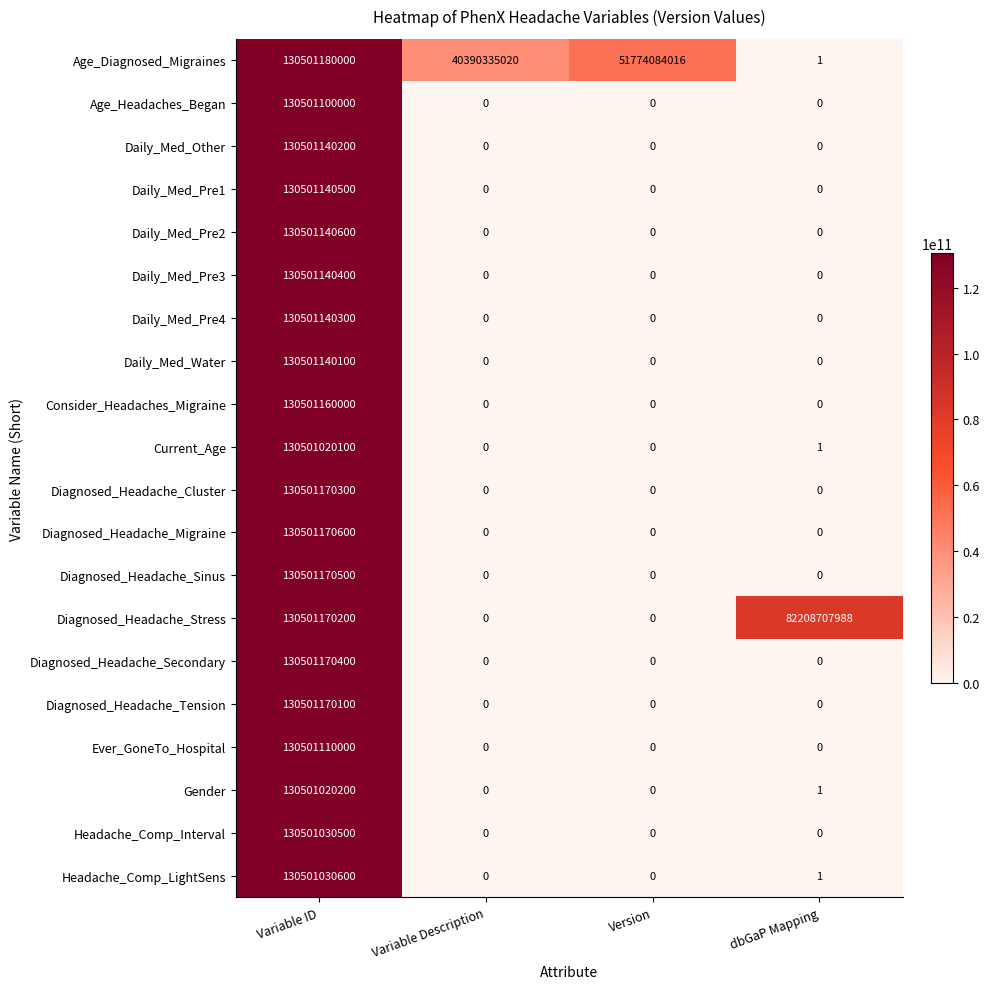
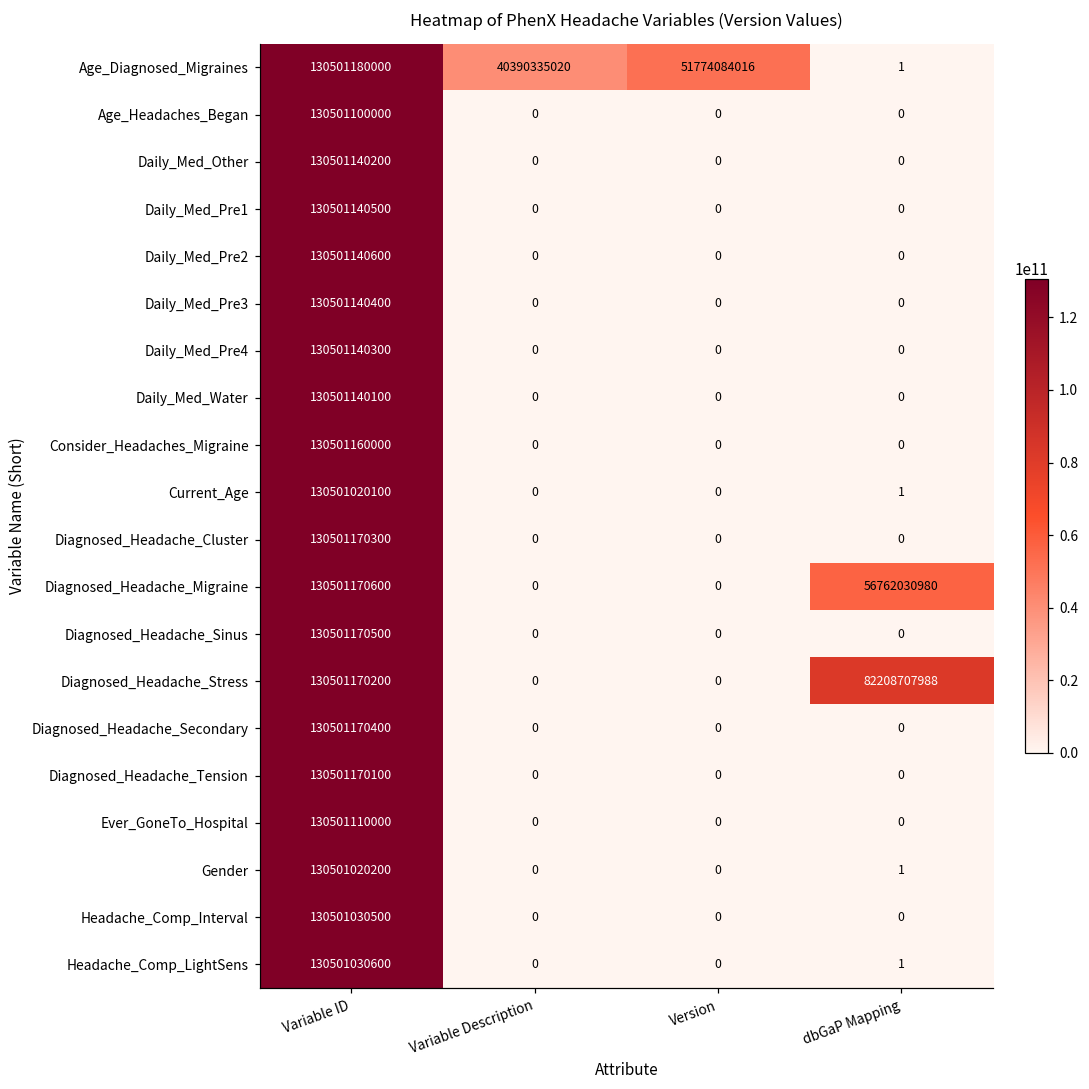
  {
    "Age_Diagnosed_Migraines": {
      "Variable ID": 130501180000,
      "Variable Description": 40390335020,
      "Version": 51774084016,
      "dbGaP Mapping": 1
    },
    "Age_Headaches_Began": {
      "Variable ID": 130501100000,
      "Variable Description": 0,
      "Version": 0,
      "dbGaP Mapping": 0
    },
    "Daily_Med_Other": {
      "Variable ID": 130501140200,
      "Variable Description": 0,
      "Version": 0,
      "dbGaP Mapping": 0
    },
    "Daily_Med_Pre1": {
      "Variable ID": 130501140500,
      "Variable Description": 0,
      "Version": 0,
      "dbGaP Mapping": 0
    },
    "Daily_Med_Pre2": {
      "Variable ID": 130501140600,
      "Variable Description": 0,
      "Version": 0,
      "dbGaP Mapping": 0
    },
    "Daily_Med_Pre3": {
      "Variable ID": 130501140400,
      "Variable Description": 0,
      "Version": 0,
      "dbGaP Mapping": 0
    },
    "Daily_Med_Pre4": {
      "Variable ID": 130501140300,
      "Variable Description": 0,
      "Version": 0,
      "dbGaP Mapping": 0
    },
    "Daily_Med_Water": {
      "Variable ID": 130501140100,
      "Variable Description": 0,
      "Version": 0,
      "dbGaP Mapping": 0
    },
    "Consider_Headaches_Migraine": {
      "Variable ID": 130501160000,
      "Variable Description": 0,
      "Version": 0,
      "dbGaP Mapping": 0
    },
    "Current_Age": {
      "Variable ID": 130501020100,
      "Variable Description": 0,
      "Version": 0,
      "dbGaP Mapping": 1
    },
    "Diagnosed_Headache_Cluster": {
      "Variable ID": 130501170300,
      "Variable Description": 0,
      "Version": 0,
      "dbGaP Mapping": 0
    },
    "Diagnosed_Headache_Migraine": {
      "Variable ID": 130501170600,
      "Variable Description": 0,
      "Version": 0,
-     "dbGaP Mapping": 0
+     "dbGaP Mapping": 56762030980
    },
    "Diagnosed_Headache_Sinus": {
      "Variable ID": 130501170500,
      "Variable Description": 0,
      "Version": 0,
      "dbGaP Mapping": 0
    },
    "Diagnosed_Headache_Stress": {
      "Variable ID": 130501170200,
      "Variable Description": 0,
      "Version": 0,
      "dbGaP Mapping": 82208707988
    },
    "Diagnosed_Headache_Secondary": {
      "Variable ID": 130501170400,
      "Variable Description": 0,
      "Version": 0,
      "dbGaP Mapping": 0
    },
    "Diagnosed_Headache_Tension": {
      "Variable ID": 130501170100,
      "Variable Description": 0,
      "Version": 0,
      "dbGaP Mapping": 0
    },
    "Ever_GoneTo_Hospital": {
      "Variable ID": 130501110000,
      "Variable Description": 0,
      "Version": 0,
      "dbGaP Mapping": 0
    },
    "Gender": {
      "Variable ID": 130501020200,
      "Variable Description": 0,
      "Version": 0,
      "dbGaP Mapping": 1
    },
    "Headache_Comp_Interval": {
      "Variable ID": 130501030500,
      "Variable Description": 0,
      "Version": 0,
      "dbGaP Mapping": 0
    },
    "Headache_Comp_LightSens": {
      "Variable ID": 130501030600,
      "Variable Description": 0,
      "Version": 0,
      "dbGaP Mapping": 1
    }
  }
